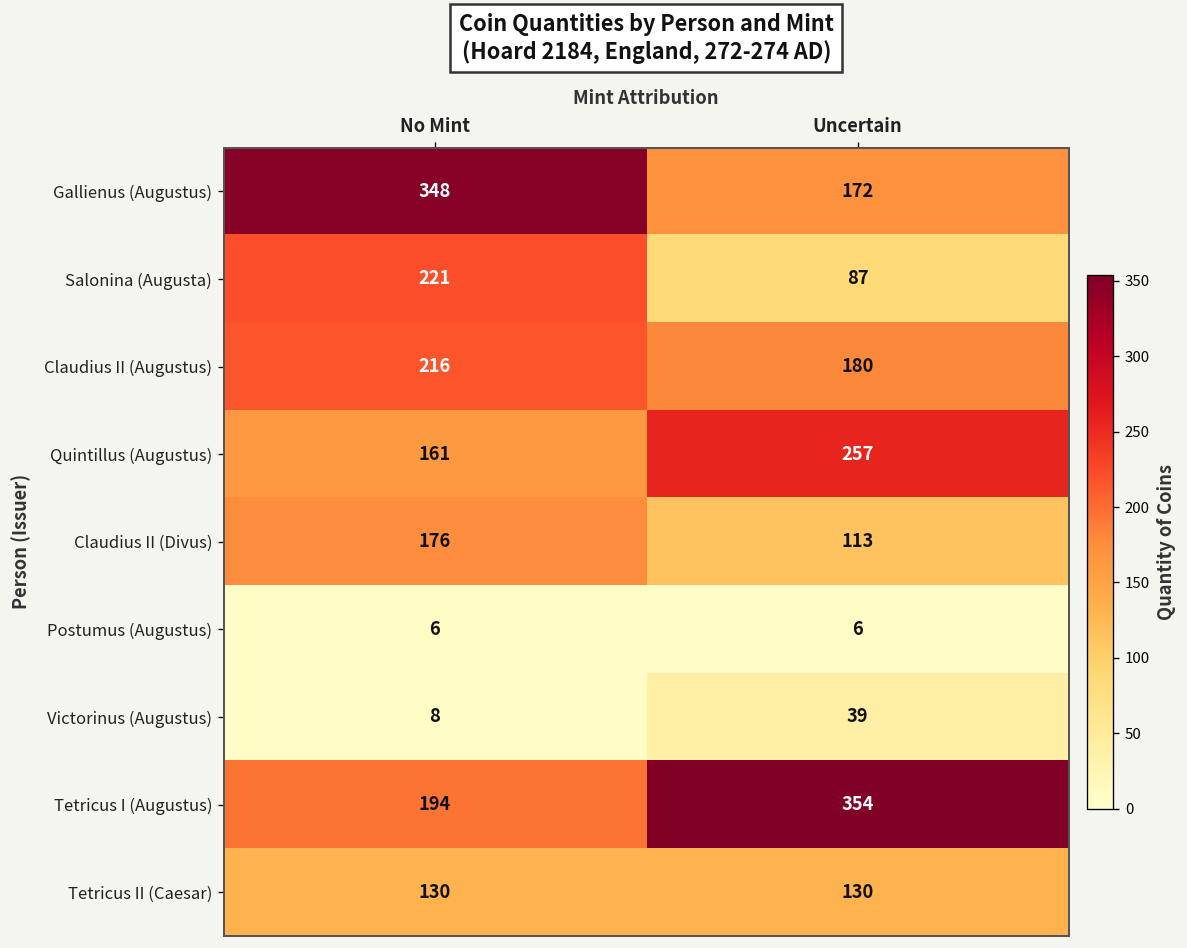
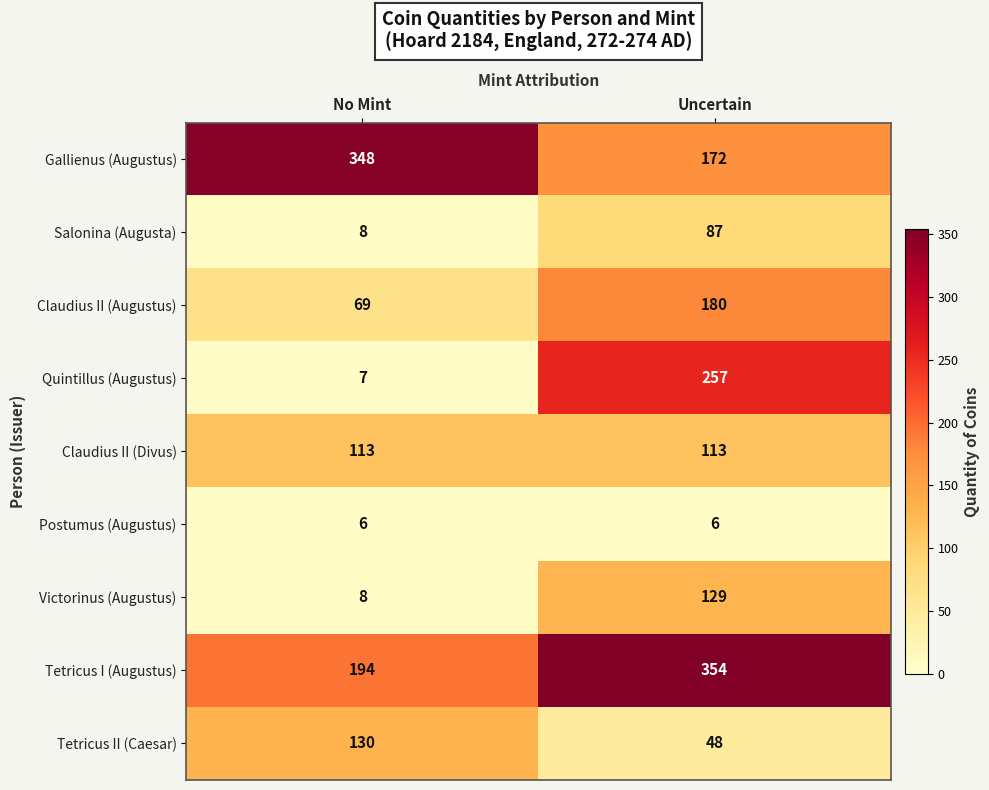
  {
    "Gallienus (Augustus)": {
      "No Mint": 348,
      "Uncertain": 172
    },
    "Salonina (Augusta)": {
-     "No Mint": 221,
+     "No Mint": 8,
      "Uncertain": 87
    },
    "Claudius II (Augustus)": {
-     "No Mint": 216,
+     "No Mint": 69,
      "Uncertain": 180
    },
    "Quintillus (Augustus)": {
-     "No Mint": 161,
+     "No Mint": 7,
      "Uncertain": 257
    },
    "Claudius II (Divus)": {
-     "No Mint": 176,
+     "No Mint": 113,
      "Uncertain": 113
    },
    "Postumus (Augustus)": {
      "No Mint": 6,
      "Uncertain": 6
    },
    "Victorinus (Augustus)": {
      "No Mint": 8,
-     "Uncertain": 39
+     "Uncertain": 129
    },
    "Tetricus I (Augustus)": {
      "No Mint": 194,
      "Uncertain": 354
    },
    "Tetricus II (Caesar)": {
      "No Mint": 130,
-     "Uncertain": 130
+     "Uncertain": 48
    }
  }
